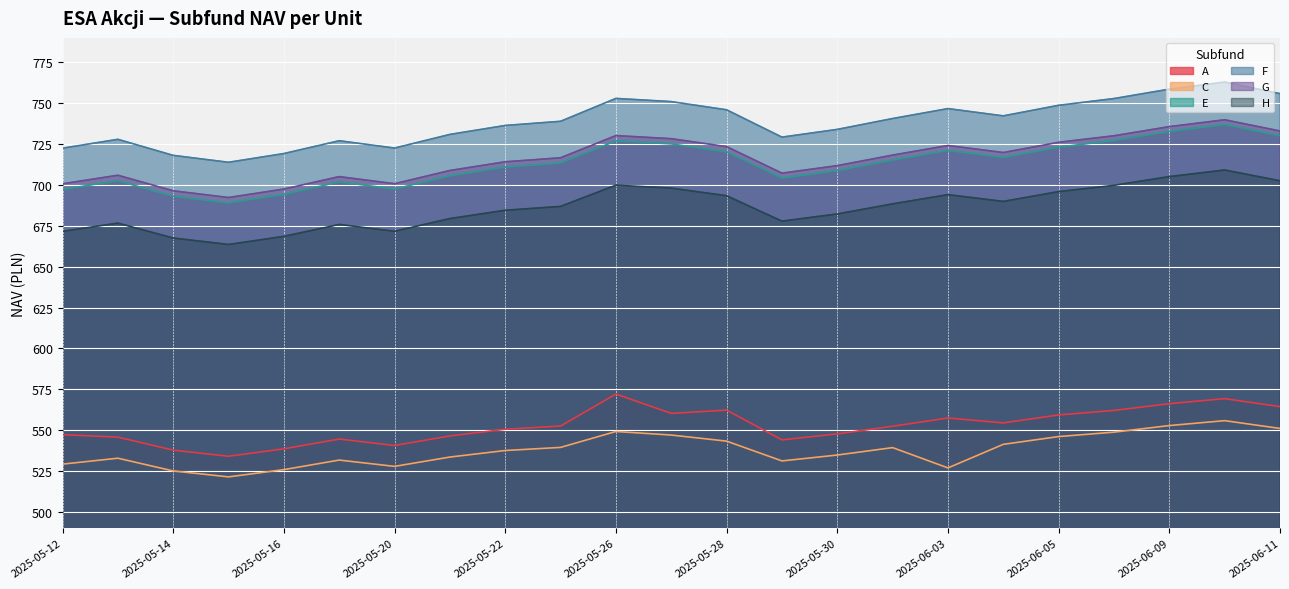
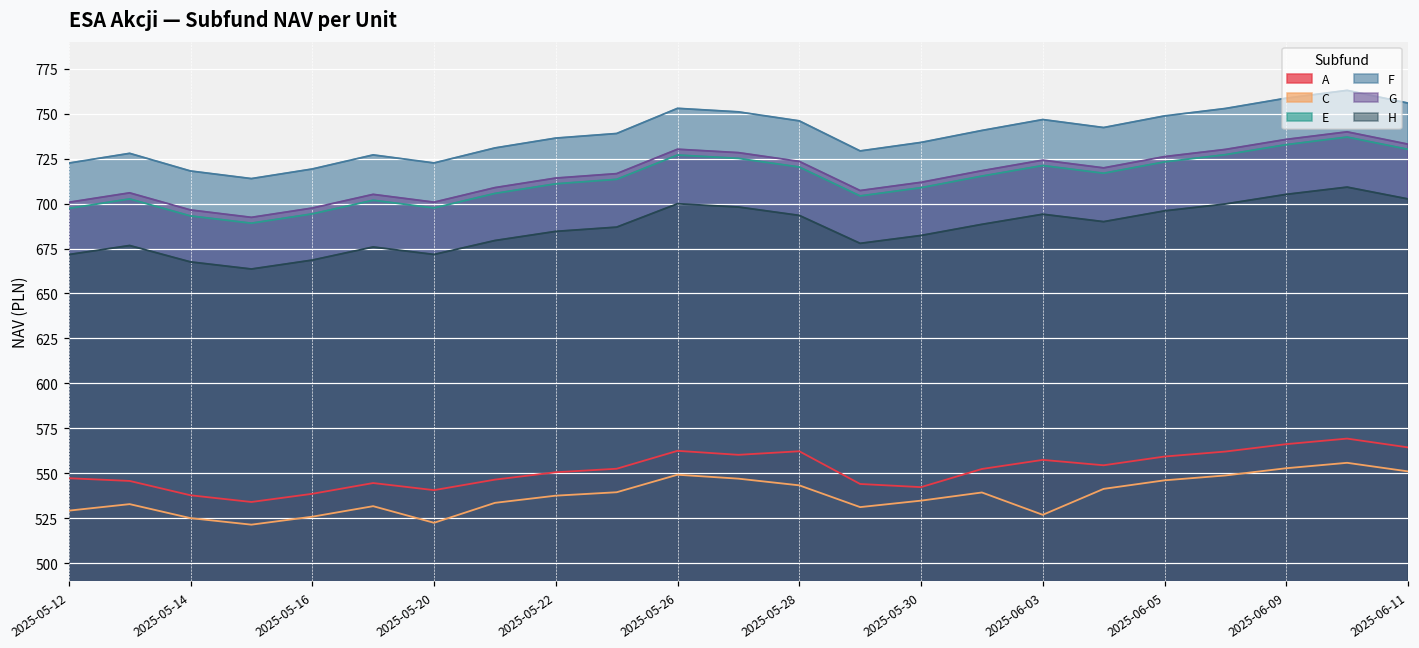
  {
    "A": {
      "2025-05-12": 547,
      "2025-05-14": 538,
      "2025-05-16": 539,
      "2025-05-20": 541,
      "2025-05-22": 551,
-     "2025-05-26": 572,
+     "2025-05-26": 563,
      "2025-05-28": 562,
-     "2025-05-30": 548,
+     "2025-05-30": 542,
      "2025-06-03": 557,
      "2025-06-05": 559,
      "2025-06-09": 566,
      "2025-06-11": 564
    },
    "C": {
      "2025-05-12": 529,
      "2025-05-14": 525,
      "2025-05-16": 526,
-     "2025-05-20": 528,
+     "2025-05-20": 522,
      "2025-05-22": 538,
      "2025-05-26": 549,
      "2025-05-28": 543,
      "2025-05-30": 535,
      "2025-06-03": 527,
      "2025-06-05": 546,
      "2025-06-09": 553,
      "2025-06-11": 551
    }
  }
